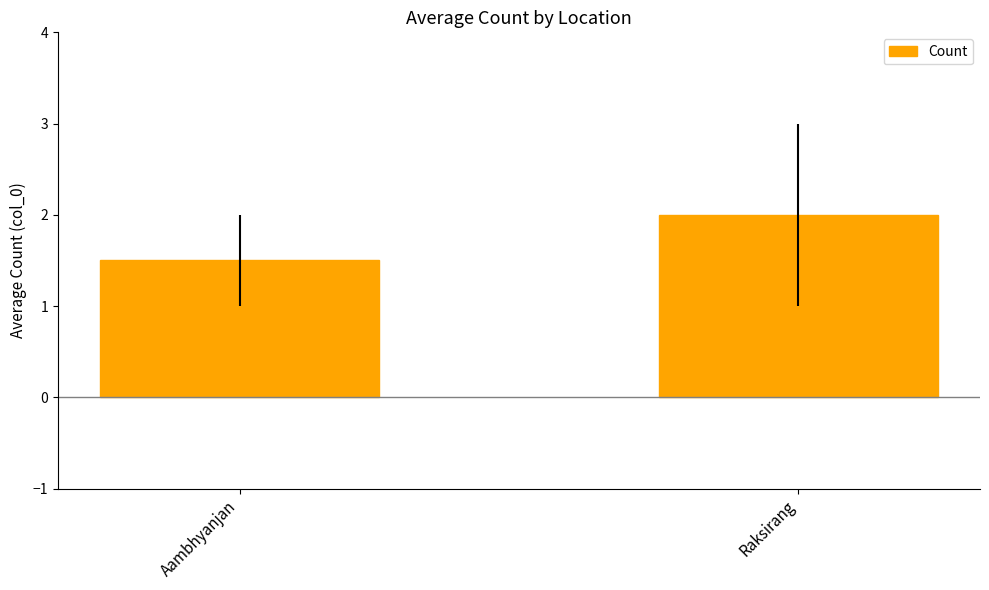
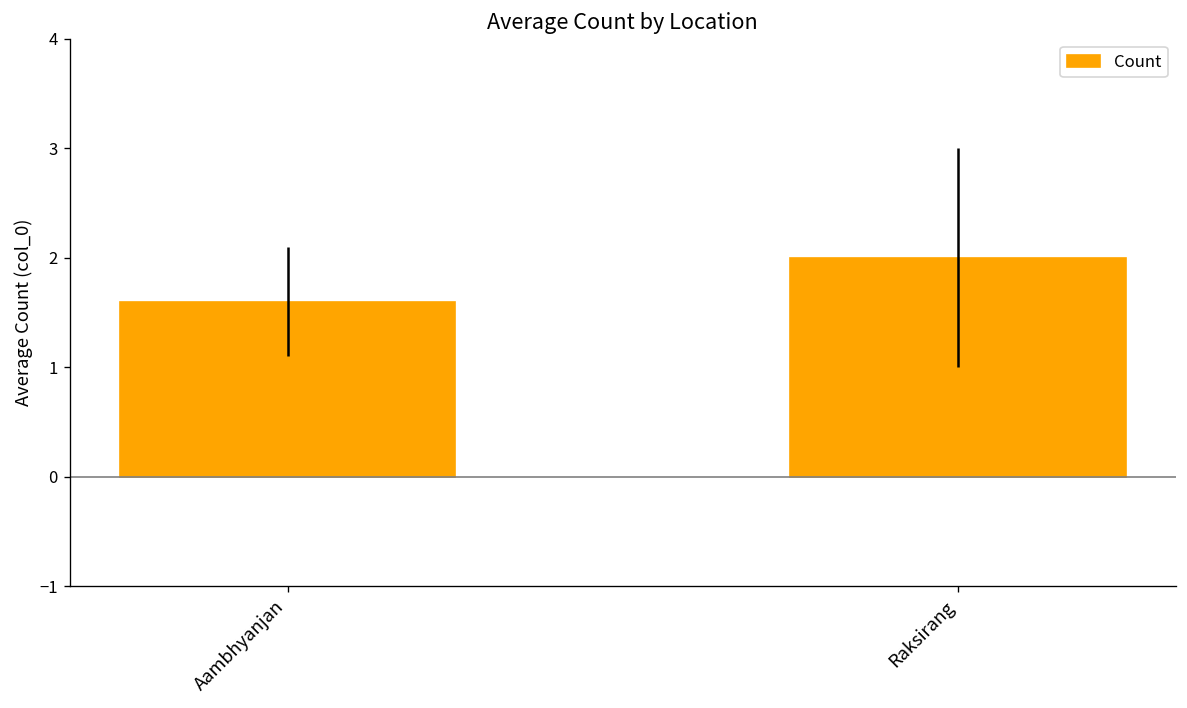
  {
-   "Aambhyanjan": 1.5,
+   "Aambhyanjan": 1.6,
    "Raksirang": 2.0
  }
